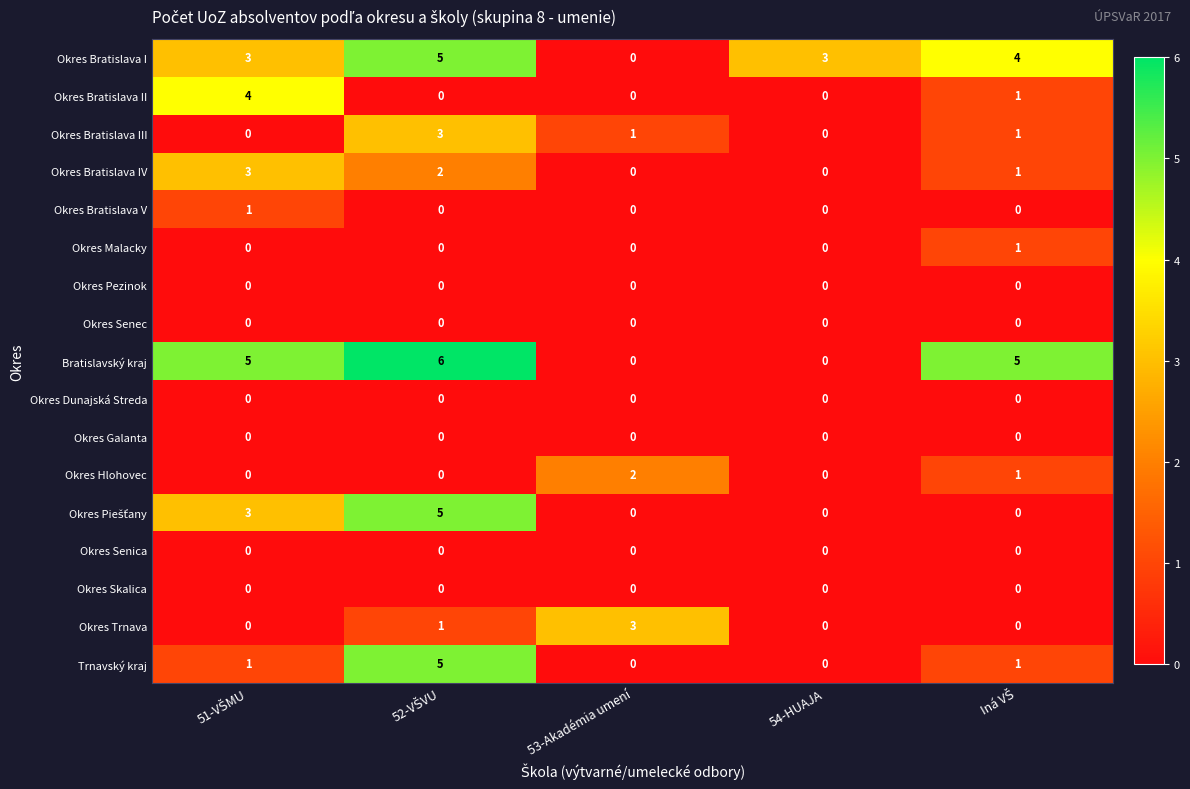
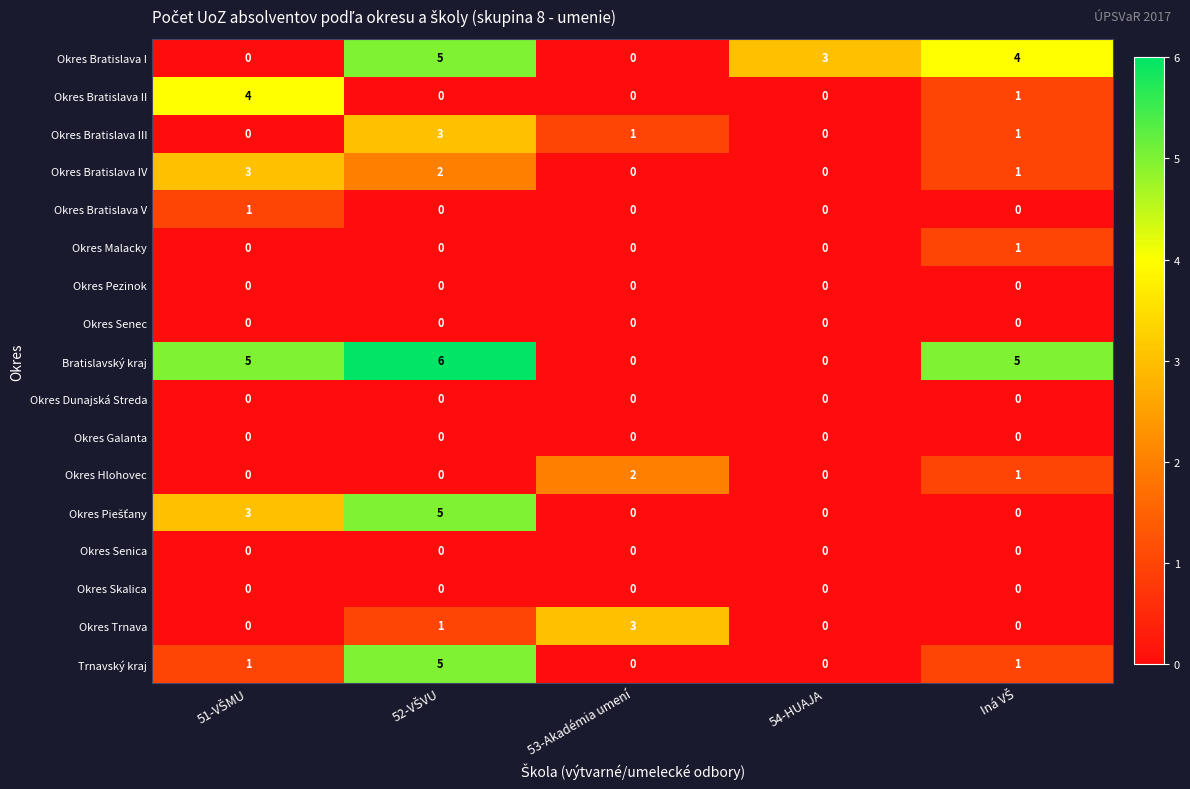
  {
    "Okres Bratislava I": {
-     "51-VŠMU": 3,
+     "51-VŠMU": 0,
      "52-VŠVU": 5,
      "53-Akadémia umení": 0,
      "54-HUAJA": 3,
      "Iná VŠ": 4
    },
    "Okres Bratislava II": {
      "51-VŠMU": 4,
      "52-VŠVU": 0,
      "53-Akadémia umení": 0,
      "54-HUAJA": 0,
      "Iná VŠ": 1
    },
    "Okres Bratislava III": {
      "51-VŠMU": 0,
      "52-VŠVU": 3,
      "53-Akadémia umení": 1,
      "54-HUAJA": 0,
      "Iná VŠ": 1
    },
    "Okres Bratislava IV": {
      "51-VŠMU": 3,
      "52-VŠVU": 2,
      "53-Akadémia umení": 0,
      "54-HUAJA": 0,
      "Iná VŠ": 1
    },
    "Okres Bratislava V": {
      "51-VŠMU": 1,
      "52-VŠVU": 0,
      "53-Akadémia umení": 0,
      "54-HUAJA": 0,
      "Iná VŠ": 0
    },
    "Okres Malacky": {
      "51-VŠMU": 0,
      "52-VŠVU": 0,
      "53-Akadémia umení": 0,
      "54-HUAJA": 0,
      "Iná VŠ": 1
    },
    "Okres Pezinok": {
      "51-VŠMU": 0,
      "52-VŠVU": 0,
      "53-Akadémia umení": 0,
      "54-HUAJA": 0,
      "Iná VŠ": 0
    },
    "Okres Senec": {
      "51-VŠMU": 0,
      "52-VŠVU": 0,
      "53-Akadémia umení": 0,
      "54-HUAJA": 0,
      "Iná VŠ": 0
    },
    "Bratislavský kraj": {
      "51-VŠMU": 5,
      "52-VŠVU": 6,
      "53-Akadémia umení": 0,
      "54-HUAJA": 0,
      "Iná VŠ": 5
    },
    "Okres Dunajská Streda": {
      "51-VŠMU": 0,
      "52-VŠVU": 0,
      "53-Akadémia umení": 0,
      "54-HUAJA": 0,
      "Iná VŠ": 0
    },
    "Okres Galanta": {
      "51-VŠMU": 0,
      "52-VŠVU": 0,
      "53-Akadémia umení": 0,
      "54-HUAJA": 0,
      "Iná VŠ": 0
    },
    "Okres Hlohovec": {
      "51-VŠMU": 0,
      "52-VŠVU": 0,
      "53-Akadémia umení": 2,
      "54-HUAJA": 0,
      "Iná VŠ": 1
    },
    "Okres Piešťany": {
      "51-VŠMU": 3,
      "52-VŠVU": 5,
      "53-Akadémia umení": 0,
      "54-HUAJA": 0,
      "Iná VŠ": 0
    },
    "Okres Senica": {
      "51-VŠMU": 0,
      "52-VŠVU": 0,
      "53-Akadémia umení": 0,
      "54-HUAJA": 0,
      "Iná VŠ": 0
    },
    "Okres Skalica": {
      "51-VŠMU": 0,
      "52-VŠVU": 0,
      "53-Akadémia umení": 0,
      "54-HUAJA": 0,
      "Iná VŠ": 0
    },
    "Okres Trnava": {
      "51-VŠMU": 0,
      "52-VŠVU": 1,
      "53-Akadémia umení": 3,
      "54-HUAJA": 0,
      "Iná VŠ": 0
    },
    "Trnavský kraj": {
      "51-VŠMU": 1,
      "52-VŠVU": 5,
      "53-Akadémia umení": 0,
      "54-HUAJA": 0,
      "Iná VŠ": 1
    }
  }
